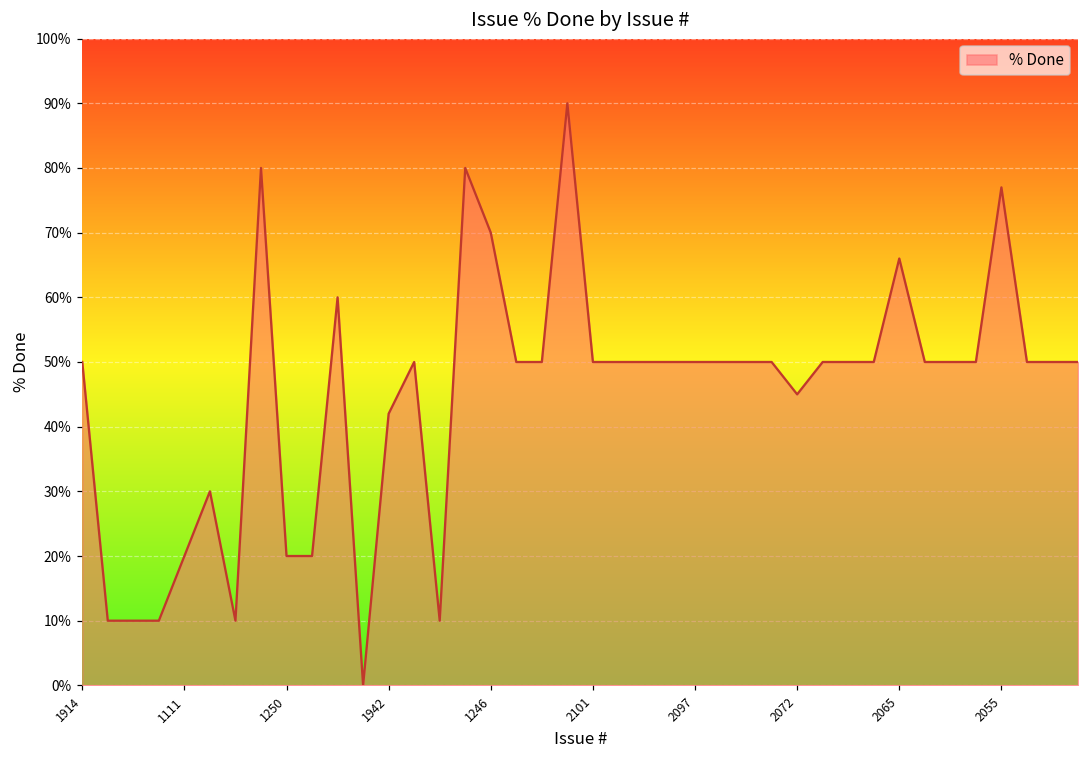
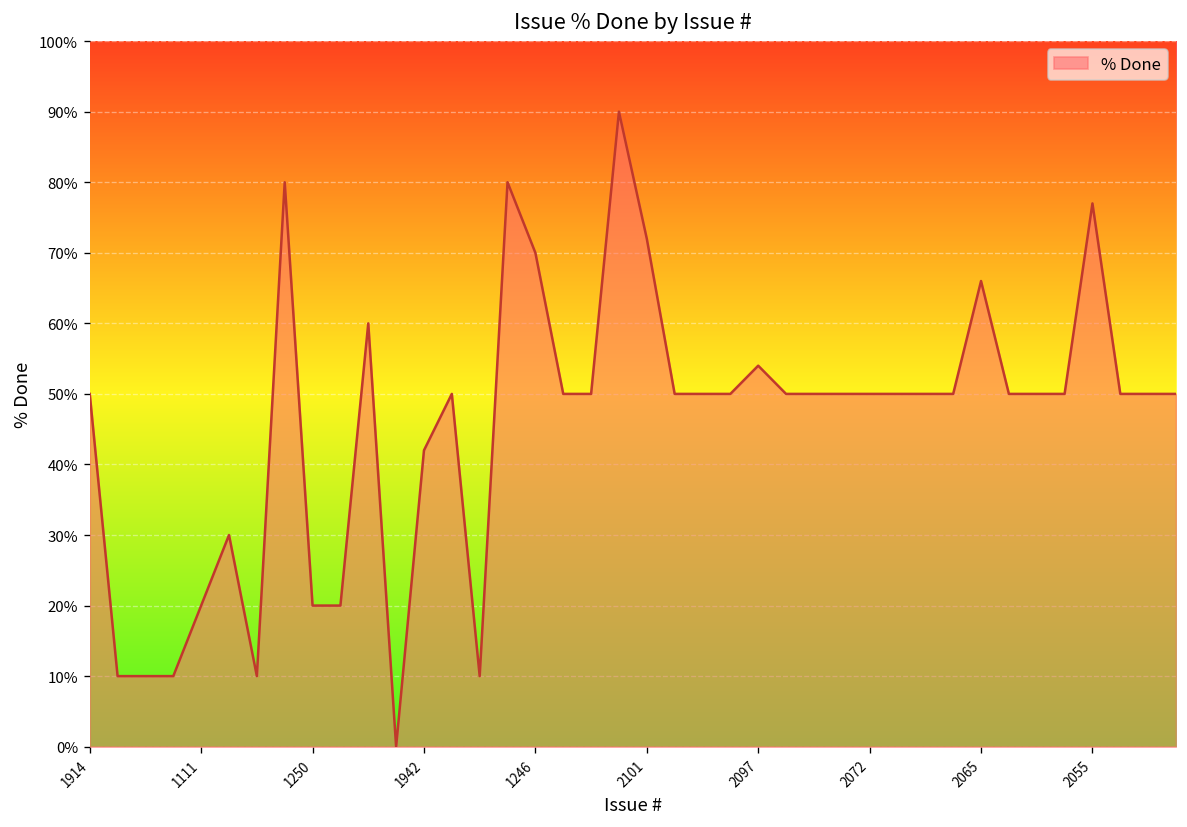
  {
    "1914": "50%",
    "1111": "20%",
    "1250": "20%",
    "1942": "42%",
    "1246": "70%",
-   "2101": "50%",
-   "2097": "50%",
-   "2072": "45%",
+   "2101": "72%",
+   "2097": "54%",
+   "2072": "50%",
    "2065": "66%",
    "2055": "77%"
  }
